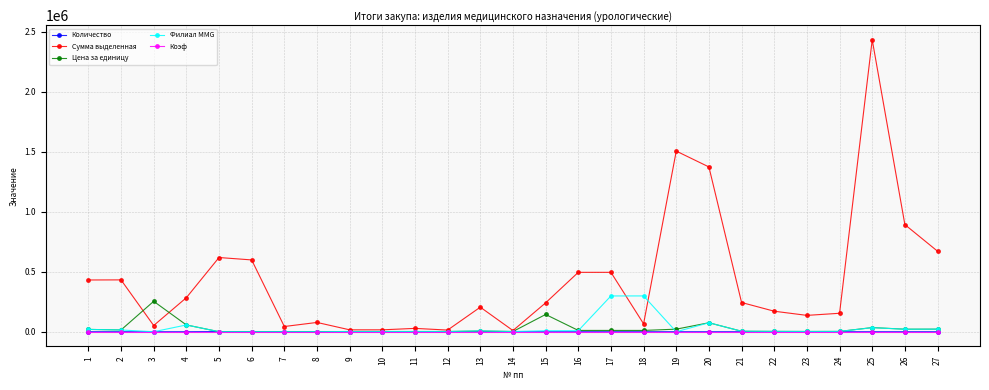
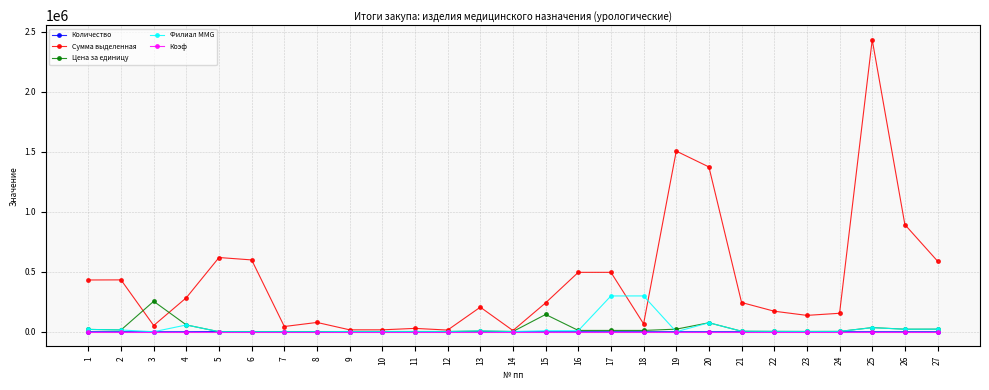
  {
    "Коэф": {
      "4": 0,
      "20": 0,
      "25": 0,
      "27": 0
    },
    "Сумма выделенная": {
      "1": 430000,
      "2": 430000,
      "3": 50000,
      "4": 280000,
      "5": 620000,
      "6": 600000,
      "7": 40000,
      "8": 80000,
      "11": 30000,
      "13": 200000,
      "15": 240000,
      "16": 500000,
      "17": 500000,
      "18": 70000,
      "19": 1510000,
      "20": 1370000,
      "21": 240000,
      "22": 170000,
      "23": 140000,
      "24": 150000,
      "25": 2430000,
      "26": 890000,
-     "27": 670000
+     "27": 590000
    },
    "Цена за единицу": {
      "3": 250000,
      "15": 140000
    },
    "Филиал MMG": {
      "17": 300000,
      "18": 300000
    }
  }
